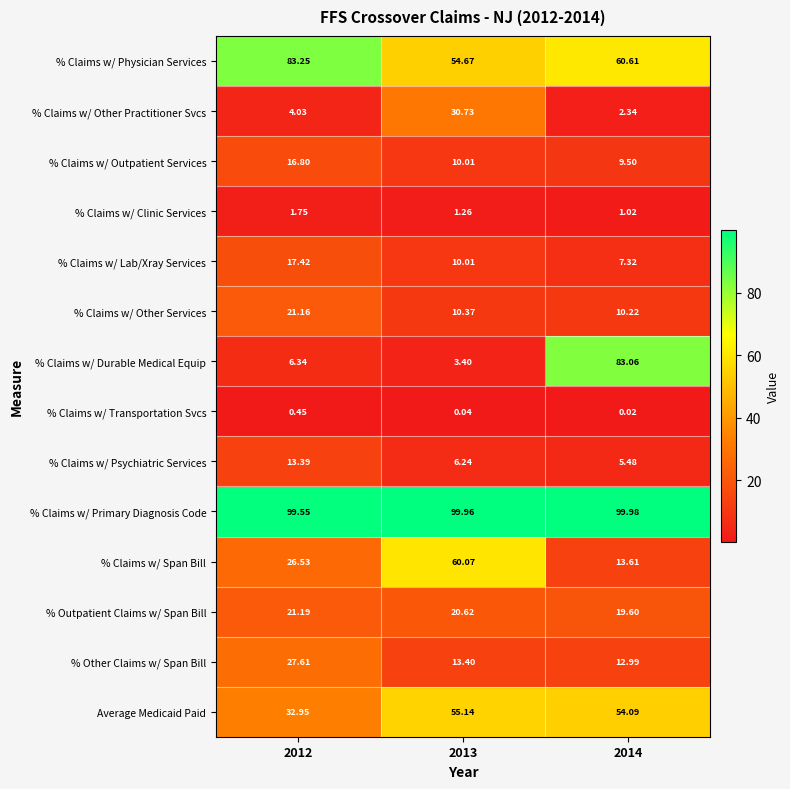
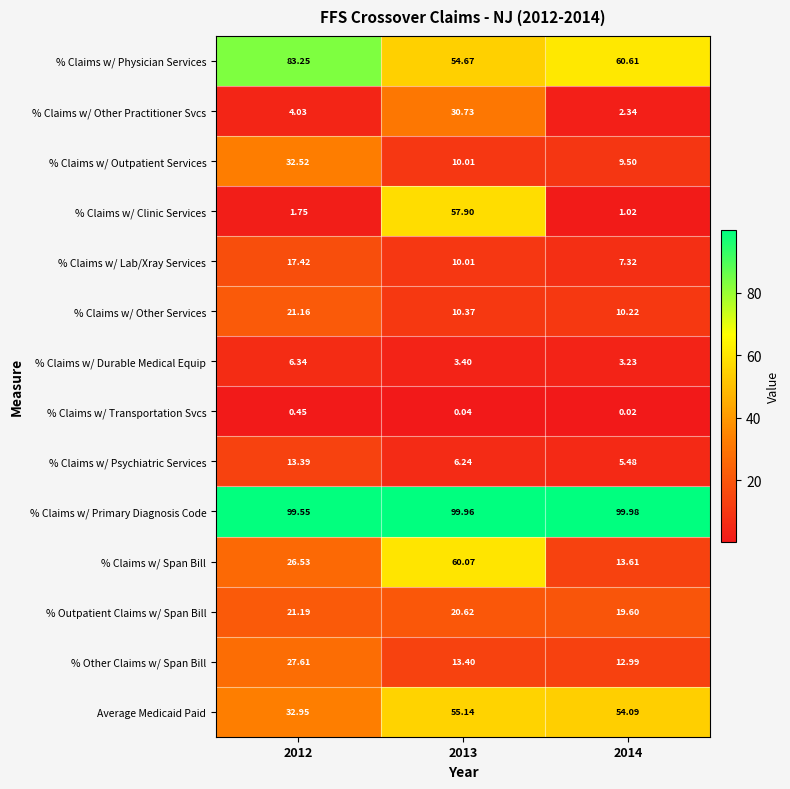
  {
    "% Claims w/ Physician Services": {
      "2012": 83.25,
      "2013": 54.67,
      "2014": 60.61
    },
    "% Claims w/ Other Practitioner Svcs": {
      "2012": 4.03,
      "2013": 30.73,
      "2014": 2.34
    },
    "% Claims w/ Outpatient Services": {
-     "2012": 16.80,
+     "2012": 32.52,
      "2013": 10.01,
      "2014": 9.50
    },
    "% Claims w/ Clinic Services": {
      "2012": 1.75,
-     "2013": 1.26,
+     "2013": 57.90,
      "2014": 1.02
    },
    "% Claims w/ Lab/Xray Services": {
      "2012": 17.42,
      "2013": 10.01,
      "2014": 7.32
    },
    "% Claims w/ Other Services": {
      "2012": 21.16,
      "2013": 10.37,
      "2014": 10.22
    },
    "% Claims w/ Durable Medical Equip": {
      "2012": 6.34,
      "2013": 3.40,
-     "2014": 83.06
+     "2014": 3.23
    },
    "% Claims w/ Transportation Svcs": {
      "2012": 0.45,
      "2013": 0.04,
      "2014": 0.02
    },
    "% Claims w/ Psychiatric Services": {
      "2012": 13.39,
      "2013": 6.24,
      "2014": 5.48
    },
    "% Claims w/ Primary Diagnosis Code": {
      "2012": 99.55,
      "2013": 99.96,
      "2014": 99.98
    },
    "% Claims w/ Span Bill": {
      "2012": 26.53,
      "2013": 60.07,
      "2014": 13.61
    },
    "% Outpatient Claims w/ Span Bill": {
      "2012": 21.19,
      "2013": 20.62,
      "2014": 19.60
    },
    "% Other Claims w/ Span Bill": {
      "2012": 27.61,
      "2013": 13.40,
      "2014": 12.99
    },
    "Average Medicaid Paid": {
      "2012": 32.95,
      "2013": 55.14,
      "2014": 54.09
    }
  }
